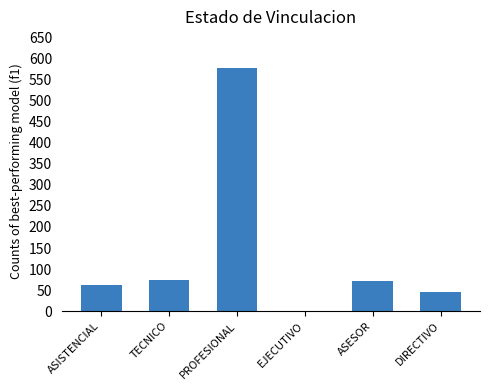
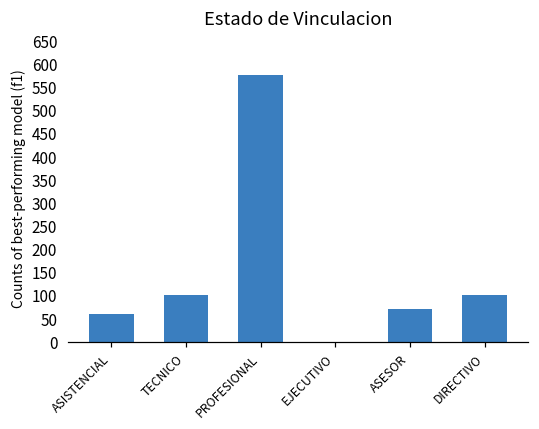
  {
    "ASISTENCIAL": 60,
-   "TECNICO": 80,
+   "TECNICO": 100,
    "PROFESIONAL": 580,
    "EJECUTIVO": 0,
    "ASESOR": 70,
-   "DIRECTIVO": 50
+   "DIRECTIVO": 100
  }
